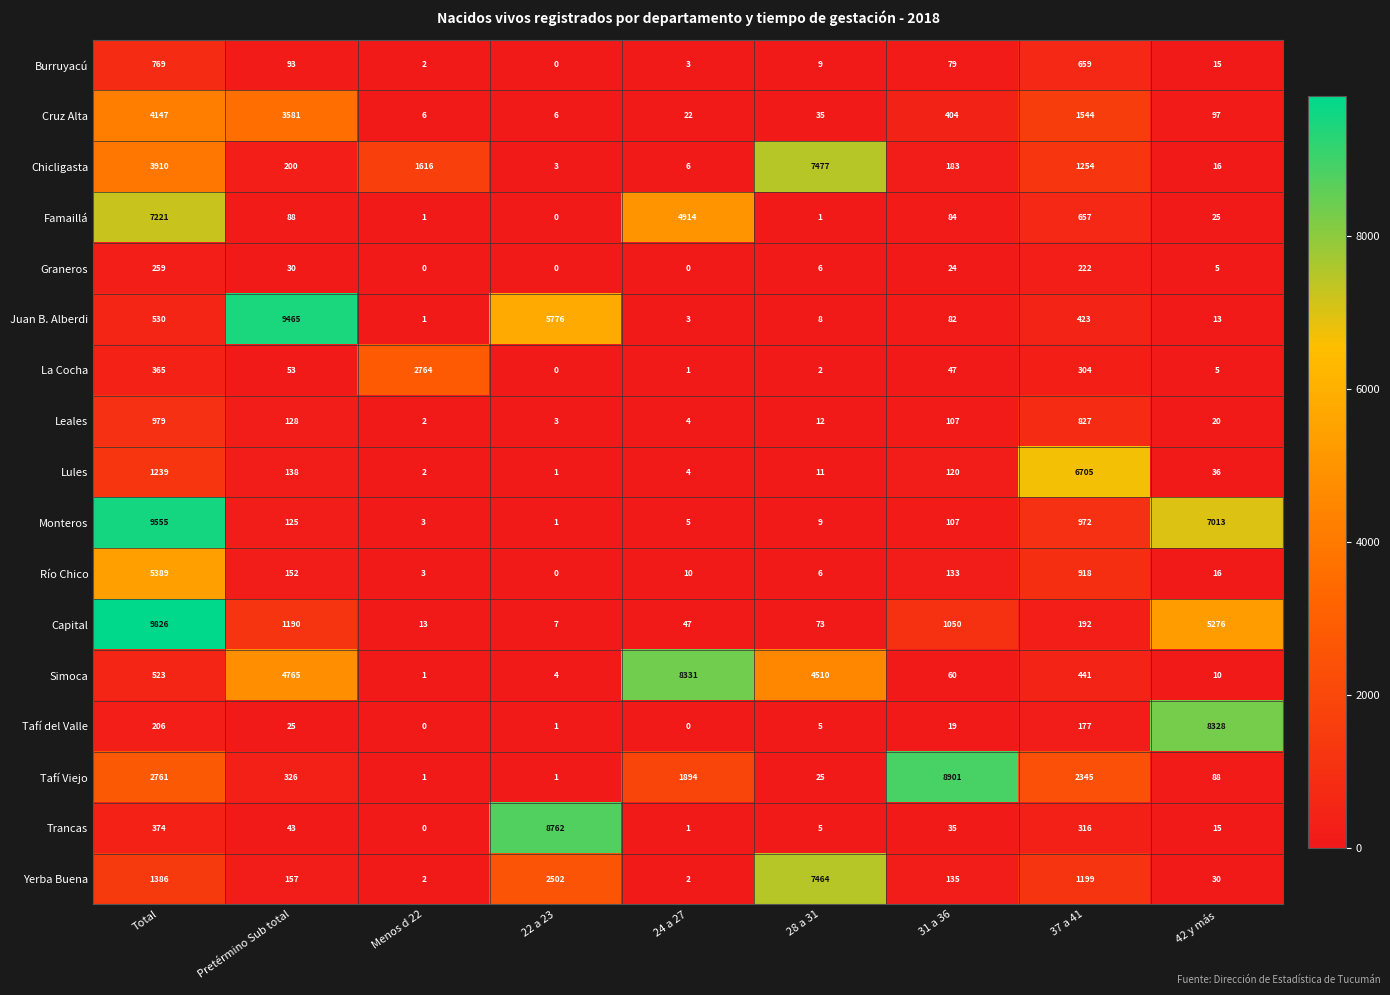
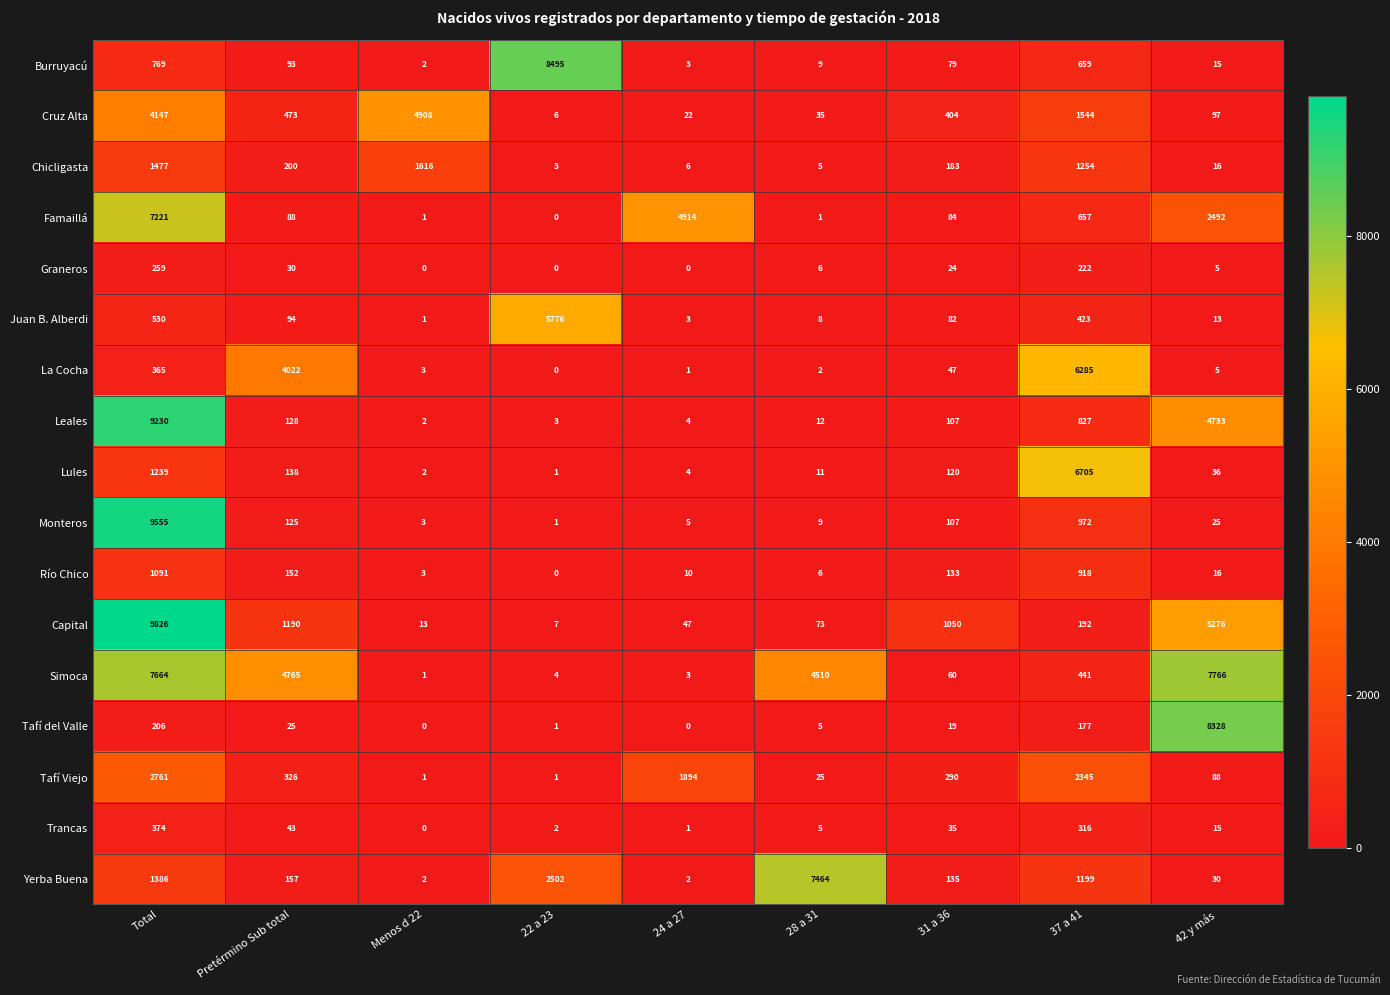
  {
    "Burruyacú": {
      "Total": 769,
      "Pretérmino Sub total": 93,
      "Menos d 22": 2,
-     "22 a 23": 0,
+     "22 a 23": 8495,
      "24 a 27": 3,
      "28 a 31": 9,
      "31 a 36": 79,
      "37 a 41": 659,
      "42 y más": 15
    },
    "Cruz Alta": {
      "Total": 4147,
-     "Pretérmino Sub total": 3581,
-     "Menos d 22": 6,
+     "Pretérmino Sub total": 473,
+     "Menos d 22": 4908,
      "22 a 23": 6,
      "24 a 27": 22,
      "28 a 31": 35,
      "31 a 36": 404,
      "37 a 41": 1544,
      "42 y más": 97
    },
    "Chicligasta": {
-     "Total": 3910,
+     "Total": 1477,
      "Pretérmino Sub total": 200,
      "Menos d 22": 1616,
      "22 a 23": 3,
      "24 a 27": 6,
-     "28 a 31": 7477,
+     "28 a 31": 5,
      "31 a 36": 183,
      "37 a 41": 1254,
      "42 y más": 16
    },
    "Famaillá": {
      "Total": 7221,
      "Pretérmino Sub total": 88,
      "Menos d 22": 1,
      "22 a 23": 0,
      "24 a 27": 4914,
      "28 a 31": 1,
      "31 a 36": 84,
      "37 a 41": 657,
-     "42 y más": 25
+     "42 y más": 2492
    },
    "Graneros": {
      "Total": 259,
      "Pretérmino Sub total": 30,
      "Menos d 22": 0,
      "22 a 23": 0,
      "24 a 27": 0,
      "28 a 31": 6,
      "31 a 36": 24,
      "37 a 41": 222,
      "42 y más": 5
    },
    "Juan B. Alberdi": {
      "Total": 530,
-     "Pretérmino Sub total": 9465,
+     "Pretérmino Sub total": 94,
      "Menos d 22": 1,
      "22 a 23": 5776,
      "24 a 27": 3,
      "28 a 31": 8,
      "31 a 36": 82,
      "37 a 41": 423,
      "42 y más": 13
    },
    "La Cocha": {
      "Total": 365,
-     "Pretérmino Sub total": 53,
-     "Menos d 22": 2764,
+     "Pretérmino Sub total": 4022,
+     "Menos d 22": 3,
      "22 a 23": 0,
      "24 a 27": 1,
      "28 a 31": 2,
      "31 a 36": 47,
-     "37 a 41": 304,
+     "37 a 41": 6285,
      "42 y más": 5
    },
    "Leales": {
-     "Total": 979,
+     "Total": 9230,
      "Pretérmino Sub total": 128,
      "Menos d 22": 2,
      "22 a 23": 3,
      "24 a 27": 4,
      "28 a 31": 12,
      "31 a 36": 107,
      "37 a 41": 827,
-     "42 y más": 20
+     "42 y más": 4733
    },
    "Lules": {
      "Total": 1239,
      "Pretérmino Sub total": 138,
      "Menos d 22": 2,
      "22 a 23": 1,
      "24 a 27": 4,
      "28 a 31": 11,
      "31 a 36": 120,
      "37 a 41": 6705,
      "42 y más": 36
    },
    "Monteros": {
      "Total": 9555,
      "Pretérmino Sub total": 125,
      "Menos d 22": 3,
      "22 a 23": 1,
      "24 a 27": 5,
      "28 a 31": 9,
      "31 a 36": 107,
      "37 a 41": 972,
-     "42 y más": 7013
+     "42 y más": 25
    },
    "Río Chico": {
-     "Total": 5389,
+     "Total": 1091,
      "Pretérmino Sub total": 152,
      "Menos d 22": 3,
      "22 a 23": 0,
      "24 a 27": 10,
      "28 a 31": 6,
      "31 a 36": 133,
      "37 a 41": 918,
      "42 y más": 16
    },
    "Capital": {
      "Total": 9826,
      "Pretérmino Sub total": 1190,
      "Menos d 22": 13,
      "22 a 23": 7,
      "24 a 27": 47,
      "28 a 31": 73,
      "31 a 36": 1050,
      "37 a 41": 192,
      "42 y más": 5276
    },
    "Simoca": {
-     "Total": 523,
+     "Total": 7664,
      "Pretérmino Sub total": 4765,
      "Menos d 22": 1,
      "22 a 23": 4,
-     "24 a 27": 8331,
+     "24 a 27": 3,
      "28 a 31": 4510,
      "31 a 36": 60,
      "37 a 41": 441,
-     "42 y más": 10
+     "42 y más": 7766
    },
    "Tafí del Valle": {
      "Total": 206,
      "Pretérmino Sub total": 25,
      "Menos d 22": 0,
      "22 a 23": 1,
      "24 a 27": 0,
      "28 a 31": 5,
      "31 a 36": 19,
      "37 a 41": 177,
      "42 y más": 8328
    },
    "Tafí Viejo": {
      "Total": 2761,
      "Pretérmino Sub total": 326,
      "Menos d 22": 1,
      "22 a 23": 1,
      "24 a 27": 1894,
      "28 a 31": 25,
-     "31 a 36": 8901,
+     "31 a 36": 290,
      "37 a 41": 2345,
      "42 y más": 88
    },
    "Trancas": {
      "Total": 374,
      "Pretérmino Sub total": 43,
      "Menos d 22": 0,
-     "22 a 23": 8762,
+     "22 a 23": 2,
      "24 a 27": 1,
      "28 a 31": 5,
      "31 a 36": 35,
      "37 a 41": 316,
      "42 y más": 15
    },
    "Yerba Buena": {
      "Total": 1386,
      "Pretérmino Sub total": 157,
      "Menos d 22": 2,
      "22 a 23": 2502,
      "24 a 27": 2,
      "28 a 31": 7464,
      "31 a 36": 135,
      "37 a 41": 1199,
      "42 y más": 30
    }
  }
